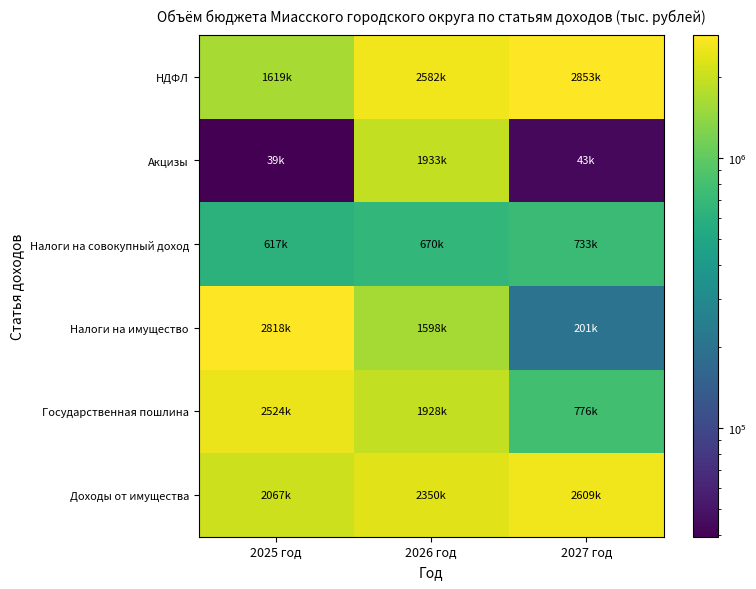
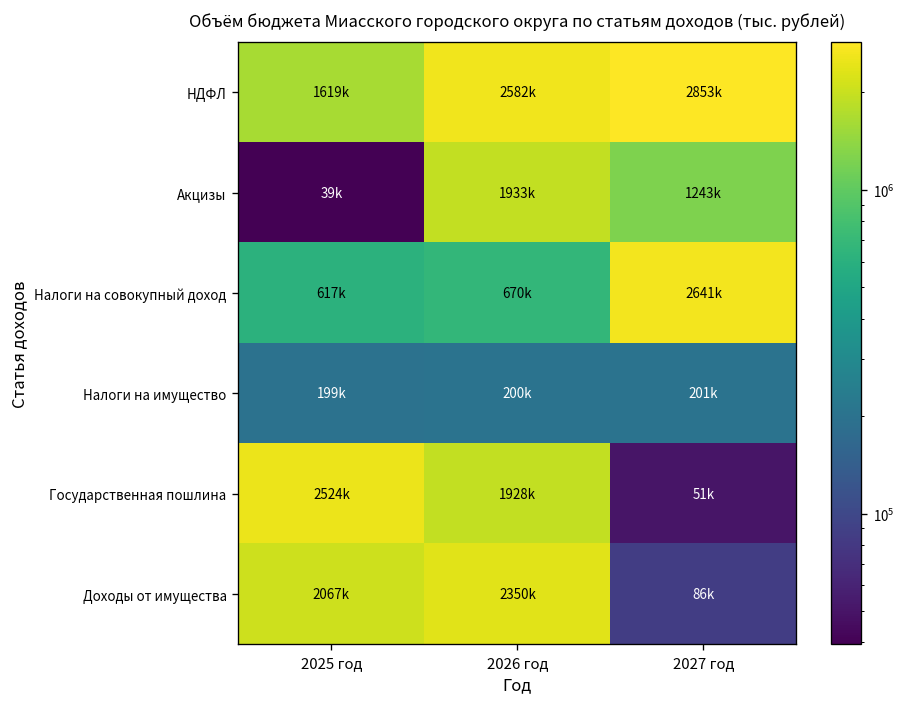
  {
    "НДФЛ": {
      "2025 год": "1619k",
      "2026 год": "2582k",
      "2027 год": "2853k"
    },
    "Акцизы": {
      "2025 год": "39k",
      "2026 год": "1933k",
-     "2027 год": "43k"
+     "2027 год": "1243k"
    },
    "Налоги на совокупный доход": {
      "2025 год": "617k",
      "2026 год": "670k",
-     "2027 год": "733k"
+     "2027 год": "2641k"
    },
    "Налоги на имущество": {
-     "2025 год": "2818k",
-     "2026 год": "1598k",
+     "2025 год": "199k",
+     "2026 год": "200k",
      "2027 год": "201k"
    },
    "Государственная пошлина": {
      "2025 год": "2524k",
      "2026 год": "1928k",
-     "2027 год": "776k"
+     "2027 год": "51k"
    },
    "Доходы от имущества": {
      "2025 год": "2067k",
      "2026 год": "2350k",
-     "2027 год": "2609k"
+     "2027 год": "86k"
    }
  }
